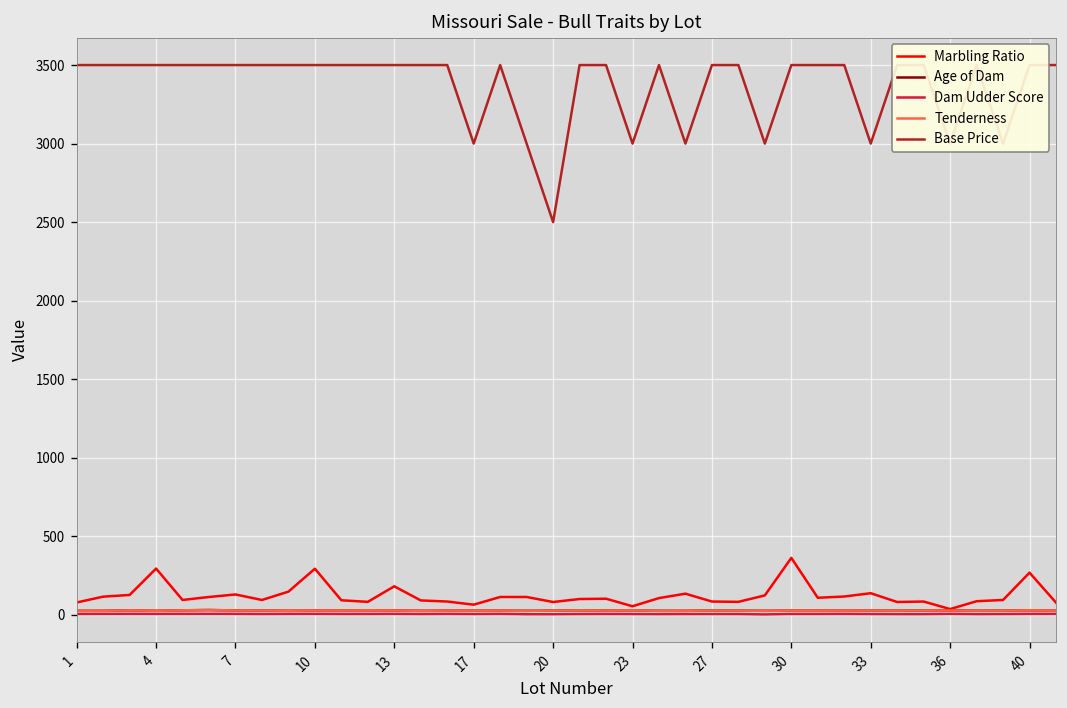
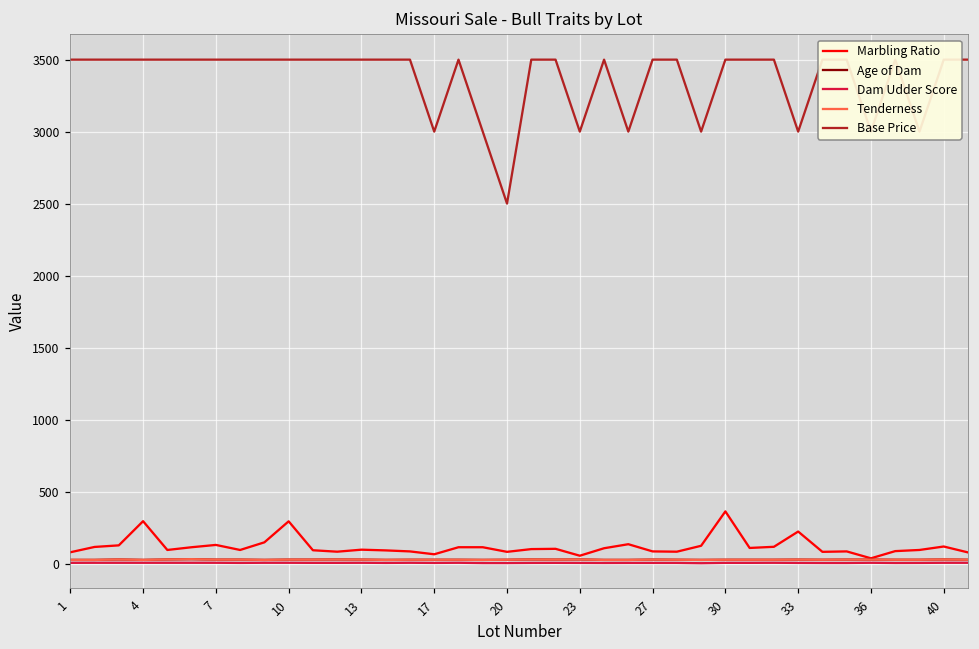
  {
    "Marbling Ratio": {
      "1": 80,
      "4": 290,
      "7": 130,
      "10": 290,
-     "13": 180,
+     "13": 100,
      "17": 60,
      "20": 80,
      "23": 50,
      "27": 80,
      "30": 360,
-     "33": 140,
-     "40": 270
+     "33": 220,
+     "40": 120
    },
    "Tenderness": {
      "1": 30,
      "4": 30,
      "7": 30,
      "10": 30,
      "13": 30,
      "17": 30,
      "20": 30,
      "23": 30,
      "27": 30,
      "30": 30,
      "33": 30,
      "40": 30
    }
  }
